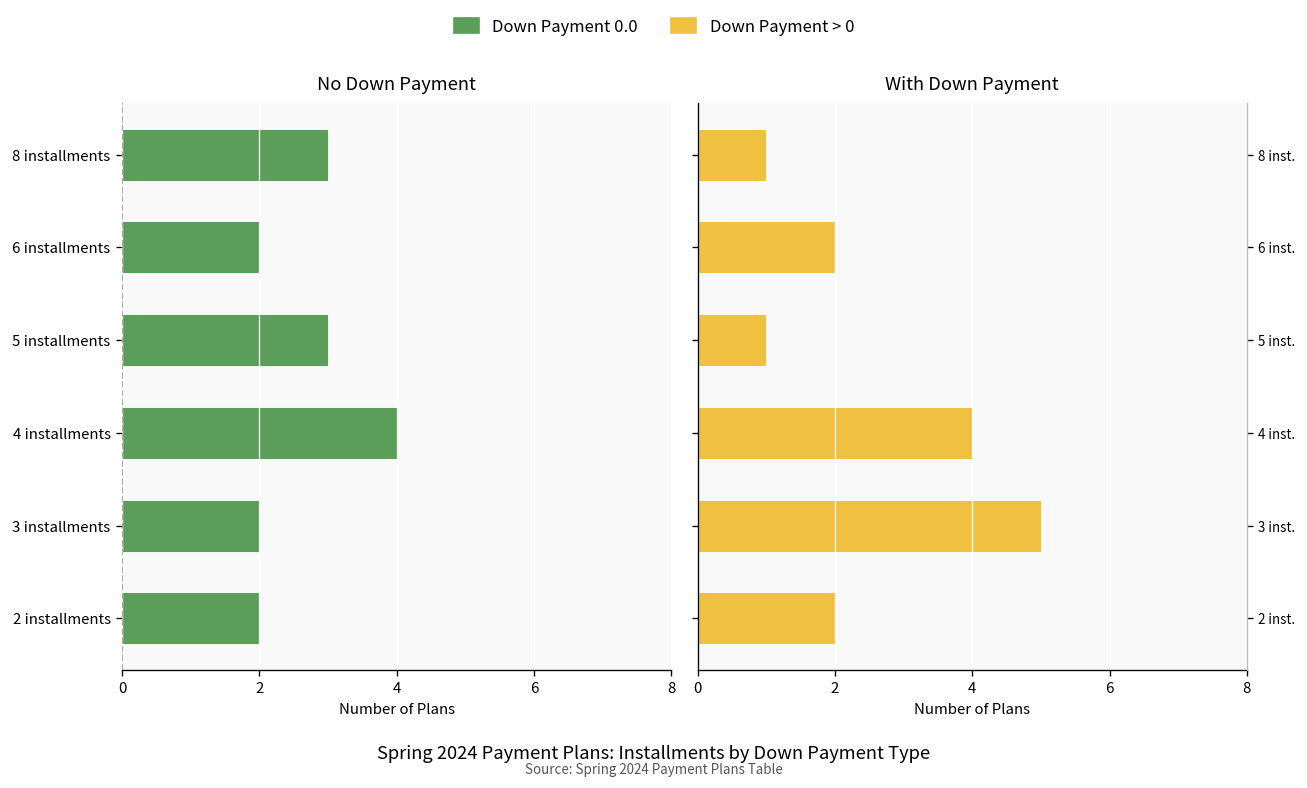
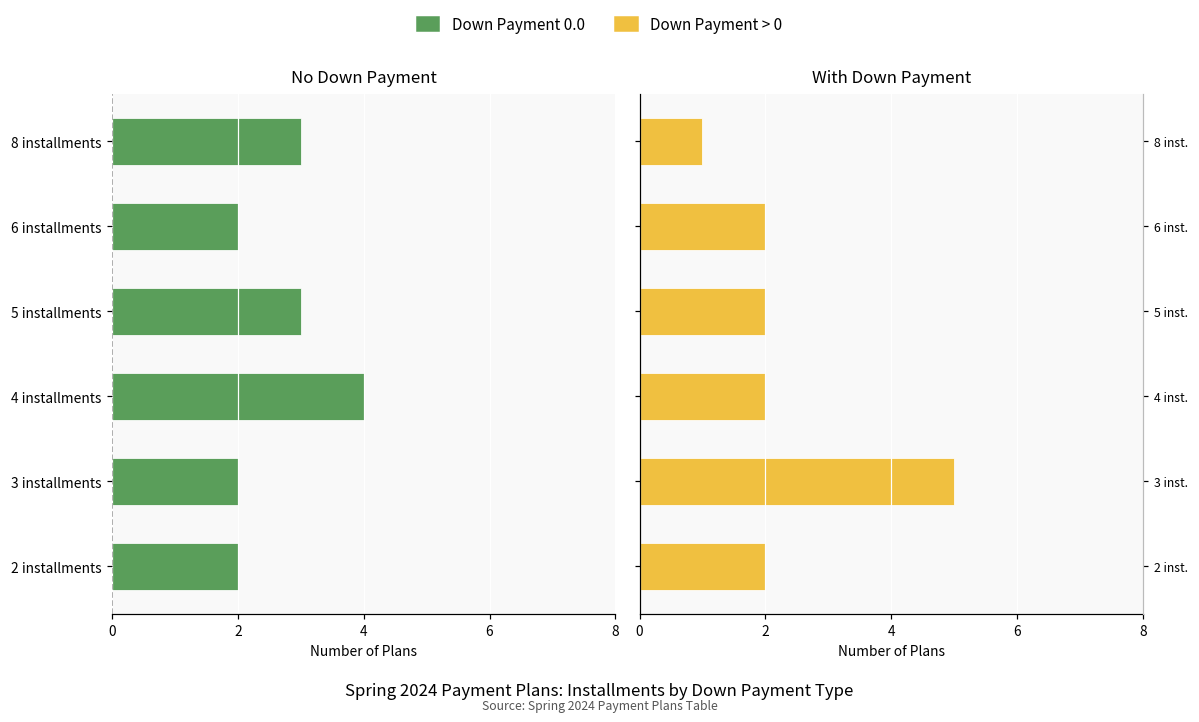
  {
    "With Down Payment": {
      "8 inst.": 1,
      "6 inst.": 2,
-     "5 inst.": 1,
-     "4 inst.": 4,
+     "5 inst.": 2,
+     "4 inst.": 2,
      "3 inst.": 5,
      "2 inst.": 2
    }
  }
